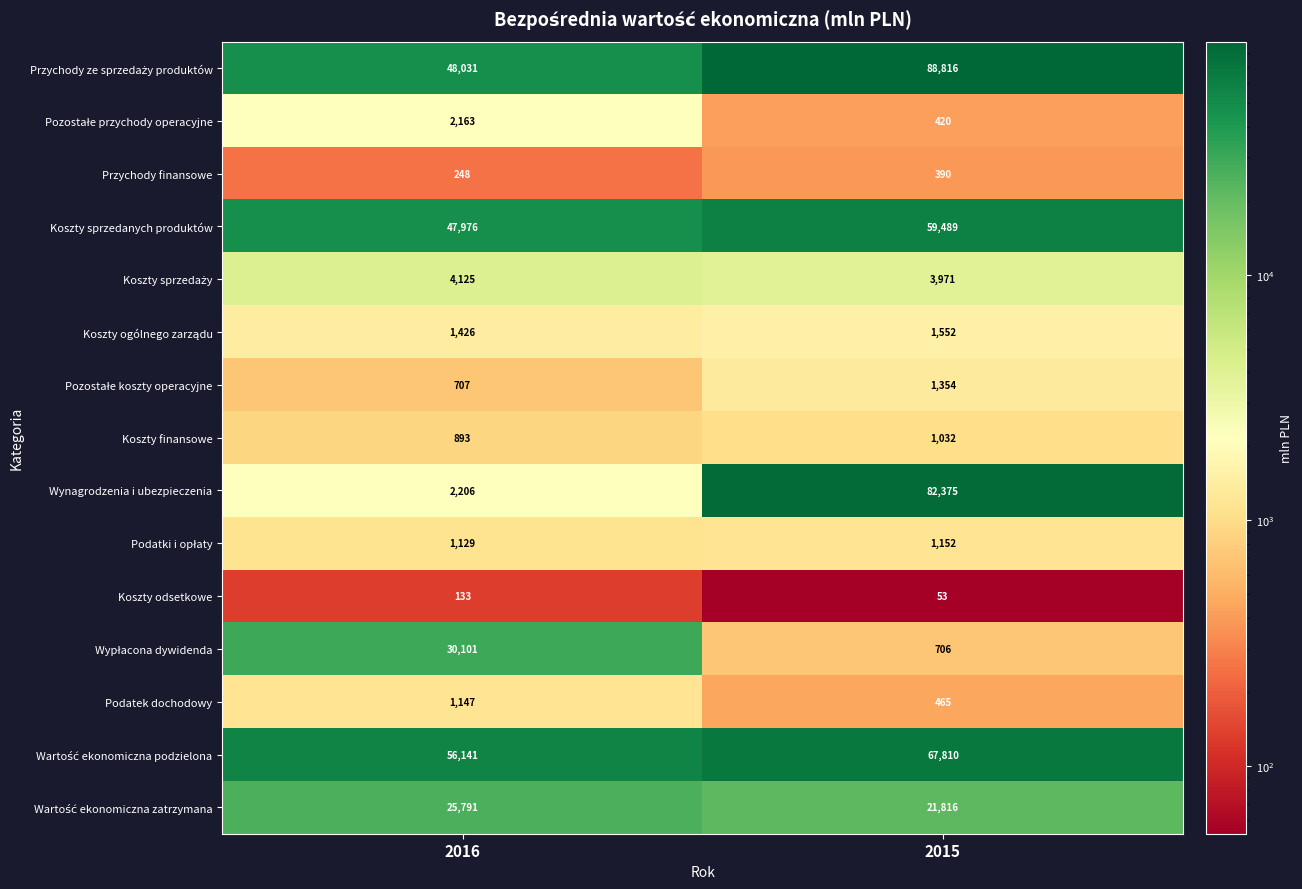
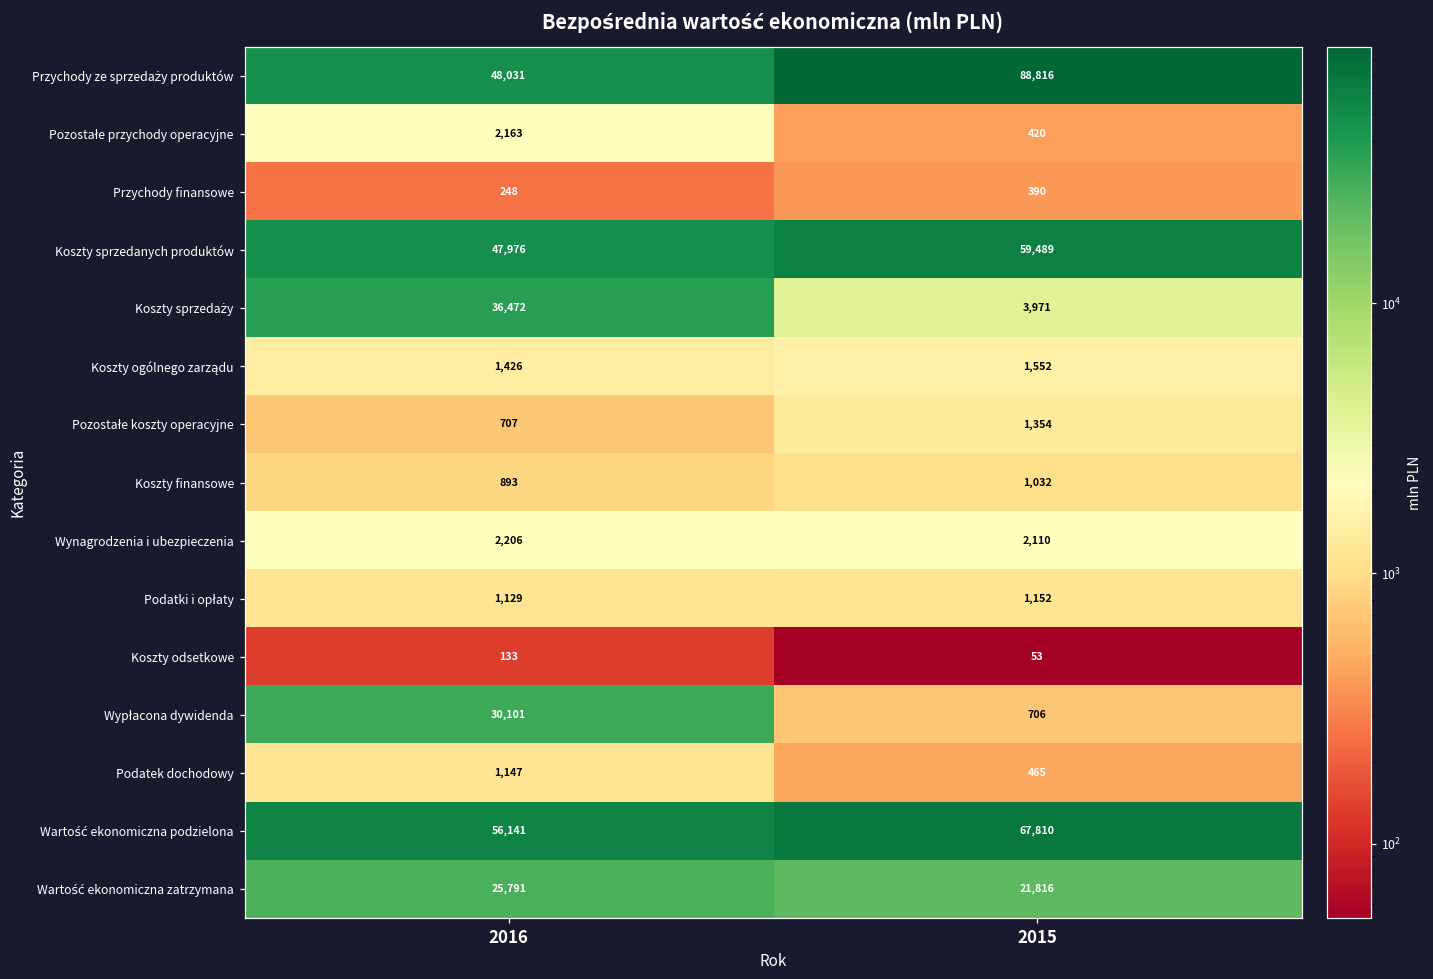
  {
    "Przychody ze sprzedaży produktów": {
      "2016": "48,031",
      "2015": "88,816"
    },
    "Pozostałe przychody operacyjne": {
      "2016": "2,163",
      "2015": "420"
    },
    "Przychody finansowe": {
      "2016": "248",
      "2015": "390"
    },
    "Koszty sprzedanych produktów": {
      "2016": "47,976",
      "2015": "59,489"
    },
    "Koszty sprzedaży": {
-     "2016": "4,125",
+     "2016": "36,472",
      "2015": "3,971"
    },
    "Koszty ogólnego zarządu": {
      "2016": "1,426",
      "2015": "1,552"
    },
    "Pozostałe koszty operacyjne": {
      "2016": "707",
      "2015": "1,354"
    },
    "Koszty finansowe": {
      "2016": "893",
      "2015": "1,032"
    },
    "Wynagrodzenia i ubezpieczenia": {
      "2016": "2,206",
-     "2015": "82,375"
+     "2015": "2,110"
    },
    "Podatki i opłaty": {
      "2016": "1,129",
      "2015": "1,152"
    },
    "Koszty odsetkowe": {
      "2016": "133",
      "2015": "53"
    },
    "Wypłacona dywidenda": {
      "2016": "30,101",
      "2015": "706"
    },
    "Podatek dochodowy": {
      "2016": "1,147",
      "2015": "465"
    },
    "Wartość ekonomiczna podzielona": {
      "2016": "56,141",
      "2015": "67,810"
    },
    "Wartość ekonomiczna zatrzymana": {
      "2016": "25,791",
      "2015": "21,816"
    }
  }
